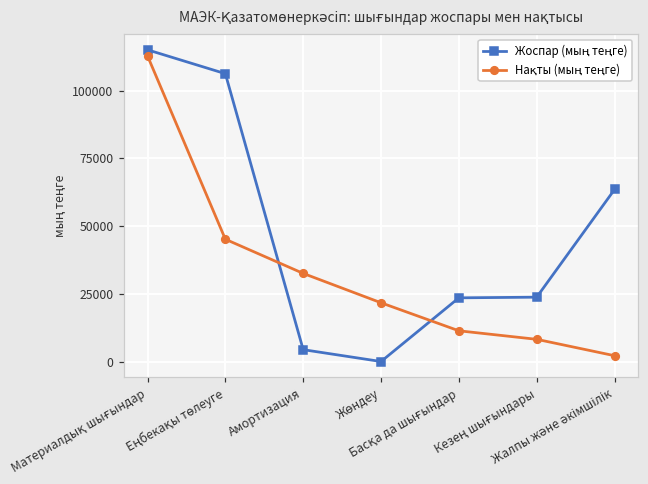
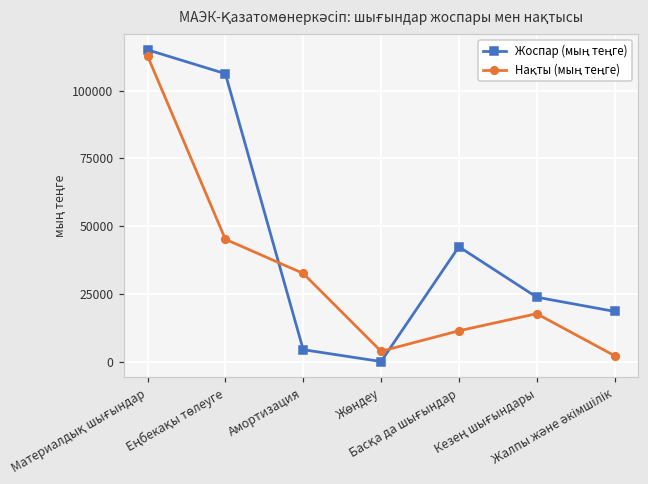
  {
    "Жоспар (мың теңге)": {
      "Материалдық шығындар": 115000,
      "Еңбекақы төлеуге": 106000,
      "Амортизация": 4000,
      "Жөндеу": 0,
-     "Басқа да шығындар": 24000,
+     "Басқа да шығындар": 42000,
      "Кезең шығындары": 24000,
-     "Жалпы және әкімшілік": 64000
+     "Жалпы және әкімшілік": 19000
    },
    "Нақты (мың теңге)": {
      "Материалдық шығындар": 113000,
      "Еңбекақы төлеуге": 45000,
      "Амортизация": 33000,
-     "Жөндеу": 22000,
+     "Жөндеу": 4000,
      "Басқа да шығындар": 11000,
-     "Кезең шығындары": 8000,
+     "Кезең шығындары": 18000,
      "Жалпы және әкімшілік": 2000
    }
  }
